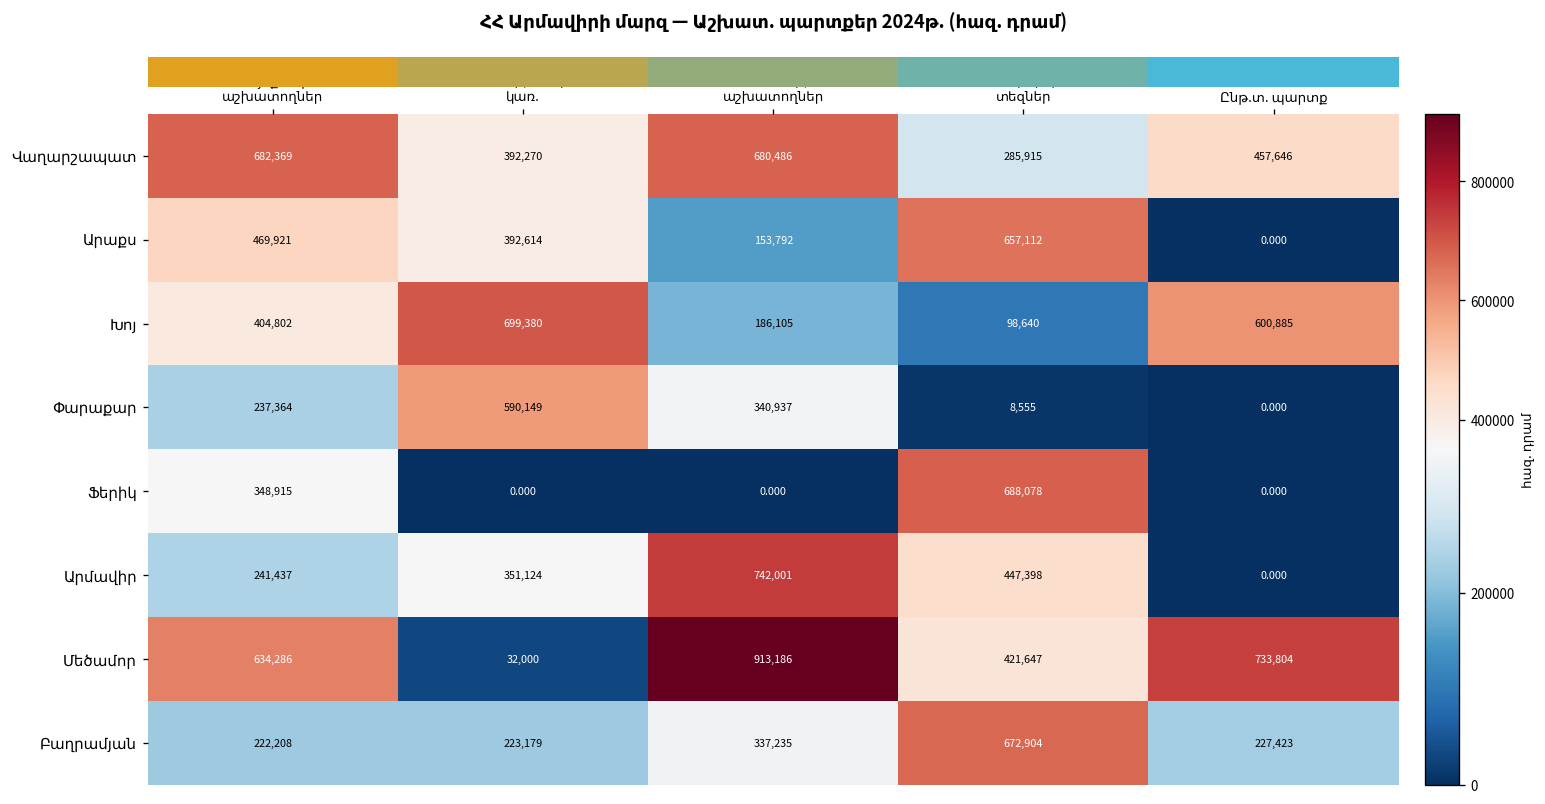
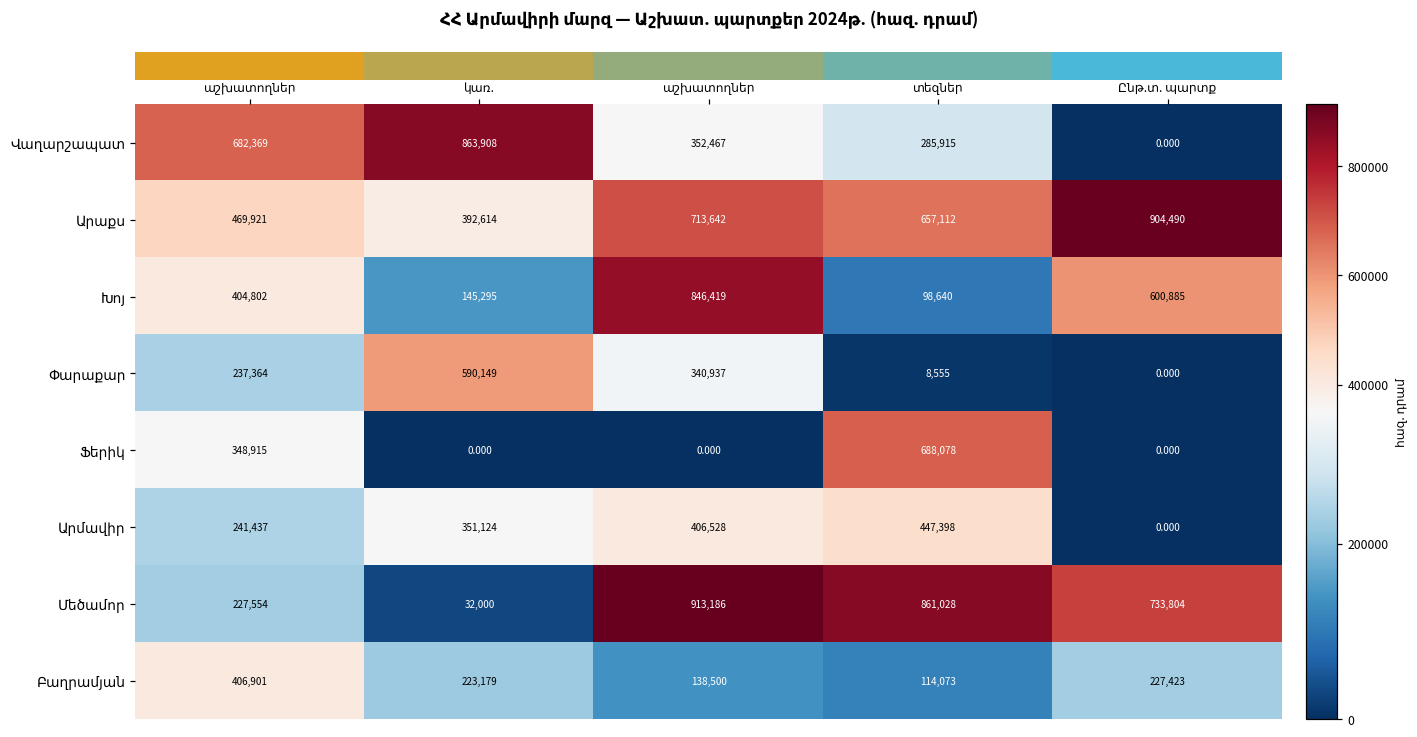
  {
    "Վաղարշապատ": {
      "Համայնքապետ. աշխատողներ": "682,369",
-     "ՏԻՄ-երին ենթ. կառ.": "392,270",
-     "ՀՈԱԿ-ների աշխատողներ": "680,486",
+     "ՏԻՄ-երին ենթ. կառ.": "863,908",
+     "ՀՈԱԿ-ների աշխատողներ": "352,467",
      "Մանկ-պար- տեզներ": "285,915",
-     "Ընթ.տ. պարտք": "457,646"
+     "Ընթ.տ. պարտք": "0.000"
    },
    "Արաքս": {
      "Համայնքապետ. աշխատողներ": "469,921",
      "ՏԻՄ-երին ենթ. կառ.": "392,614",
-     "ՀՈԱԿ-ների աշխատողներ": "153,792",
+     "ՀՈԱԿ-ների աշխատողներ": "713,642",
      "Մանկ-պար- տեզներ": "657,112",
-     "Ընթ.տ. պարտք": "0.000"
+     "Ընթ.տ. պարտք": "904,490"
    },
    "Խոյ": {
      "Համայնքապետ. աշխատողներ": "404,802",
-     "ՏԻՄ-երին ենթ. կառ.": "699,380",
-     "ՀՈԱԿ-ների աշխատողներ": "186,105",
+     "ՏԻՄ-երին ենթ. կառ.": "145,295",
+     "ՀՈԱԿ-ների աշխատողներ": "846,419",
      "Մանկ-պար- տեզներ": "98,640",
      "Ընթ.տ. պարտք": "600,885"
    },
    "Փարաքար": {
      "Համայնքապետ. աշխատողներ": "237,364",
      "ՏԻՄ-երին ենթ. կառ.": "590,149",
      "ՀՈԱԿ-ների աշխատողներ": "340,937",
      "Մանկ-պար- տեզներ": "8,555",
      "Ընթ.տ. պարտք": "0.000"
    },
    "Ֆերիկ": {
      "Համայնքապետ. աշխատողներ": "348,915",
      "ՏԻՄ-երին ենթ. կառ.": "0.000",
      "ՀՈԱԿ-ների աշխատողներ": "0.000",
      "Մանկ-պար- տեզներ": "688,078",
      "Ընթ.տ. պարտք": "0.000"
    },
    "Արմավիր": {
      "Համայնքապետ. աշխատողներ": "241,437",
      "ՏԻՄ-երին ենթ. կառ.": "351,124",
-     "ՀՈԱԿ-ների աշխատողներ": "742,001",
+     "ՀՈԱԿ-ների աշխատողներ": "406,528",
      "Մանկ-պար- տեզներ": "447,398",
      "Ընթ.տ. պարտք": "0.000"
    },
    "Մեծամոր": {
-     "Համայնքապետ. աշխատողներ": "634,286",
+     "Համայնքապետ. աշխատողներ": "227,554",
      "ՏԻՄ-երին ենթ. կառ.": "32,000",
      "ՀՈԱԿ-ների աշխատողներ": "913,186",
-     "Մանկ-պար- տեզներ": "421,647",
+     "Մանկ-պար- տեզներ": "861,028",
      "Ընթ.տ. պարտք": "733,804"
    },
    "Բաղրամյան": {
-     "Համայնքապետ. աշխատողներ": "222,208",
+     "Համայնքապետ. աշխատողներ": "406,901",
      "ՏԻՄ-երին ենթ. կառ.": "223,179",
-     "ՀՈԱԿ-ների աշխատողներ": "337,235",
-     "Մանկ-պար- տեզներ": "672,904",
+     "ՀՈԱԿ-ների աշխատողներ": "138,500",
+     "Մանկ-պար- տեզներ": "114,073",
      "Ընթ.տ. պարտք": "227,423"
    }
  }
